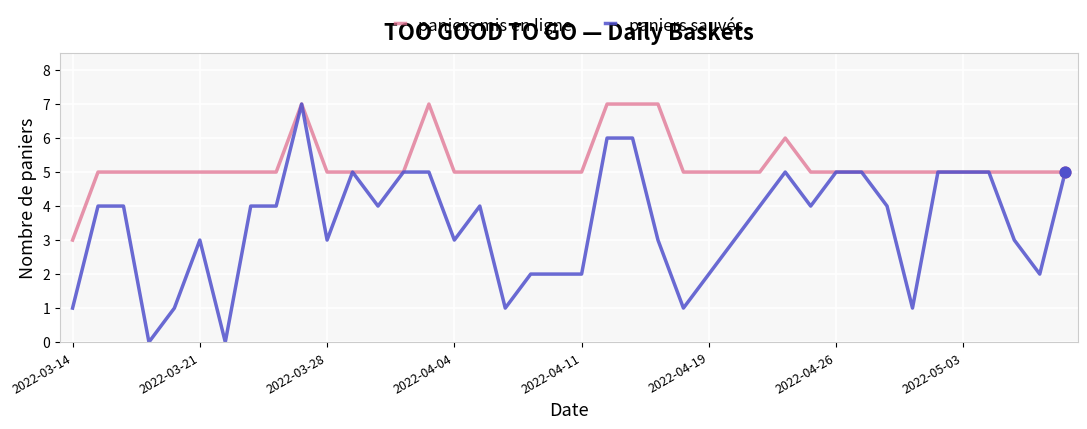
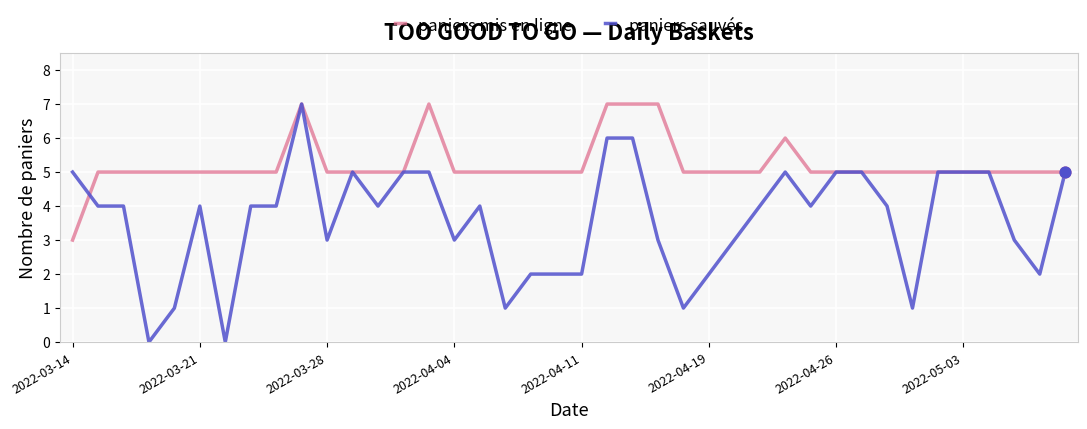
  {
    "paniers sauvés": {
-     "2022-03-14": 1,
-     "2022-03-21": 3,
+     "2022-03-14": 5,
+     "2022-03-21": 4,
      "2022-03-28": 3,
      "2022-04-04": 3,
      "2022-04-11": 2,
      "2022-04-19": 2
    }
  }
